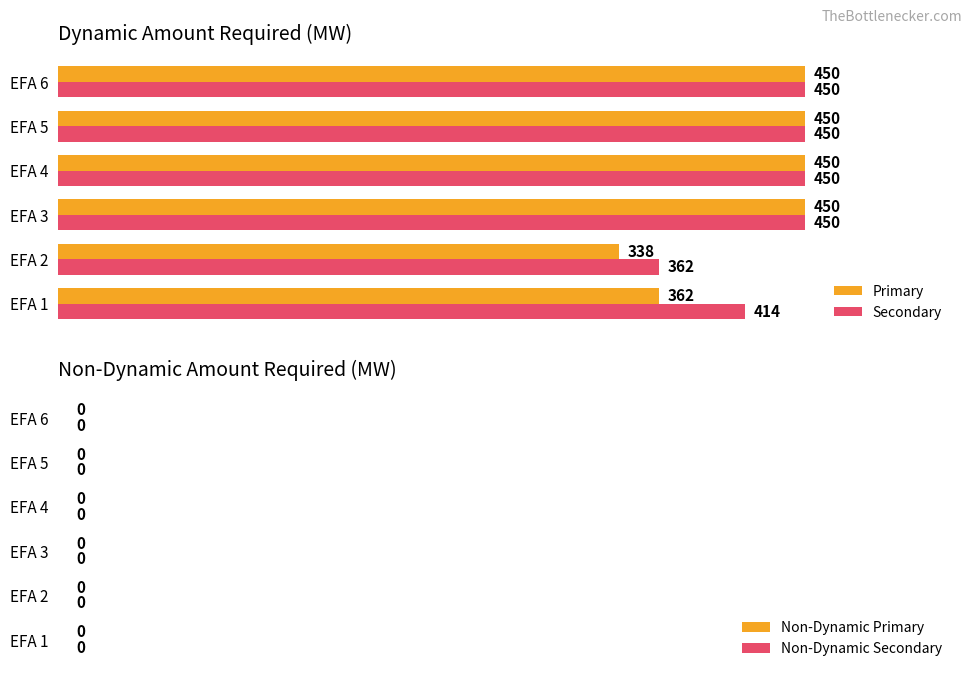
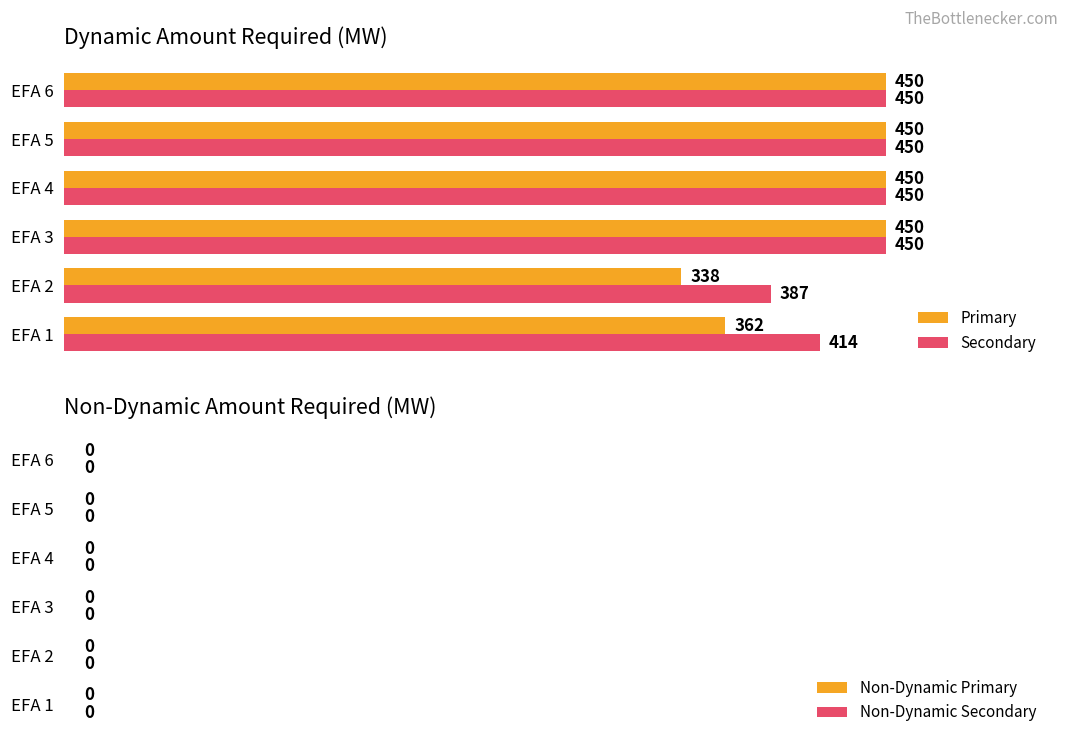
  {
    "Dynamic Amount Required (MW)": {
      "Primary": {
        "EFA 6": 450,
        "EFA 5": 450,
        "EFA 4": 450,
        "EFA 3": 450,
        "EFA 2": 338,
        "EFA 1": 362
      },
      "Secondary": {
        "EFA 6": 450,
        "EFA 5": 450,
        "EFA 4": 450,
        "EFA 3": 450,
-       "EFA 2": 362,
+       "EFA 2": 387,
        "EFA 1": 414
      }
    },
    "Non-Dynamic Amount Required (MW)": {
      "Non-Dynamic Primary": {
        "EFA 6": 0,
        "EFA 5": 0,
        "EFA 4": 0,
        "EFA 3": 0,
        "EFA 2": 0,
        "EFA 1": 0
      },
      "Non-Dynamic Secondary": {
        "EFA 6": 0,
        "EFA 5": 0,
        "EFA 4": 0,
        "EFA 3": 0,
        "EFA 2": 0,
        "EFA 1": 0
      }
    }
  }
